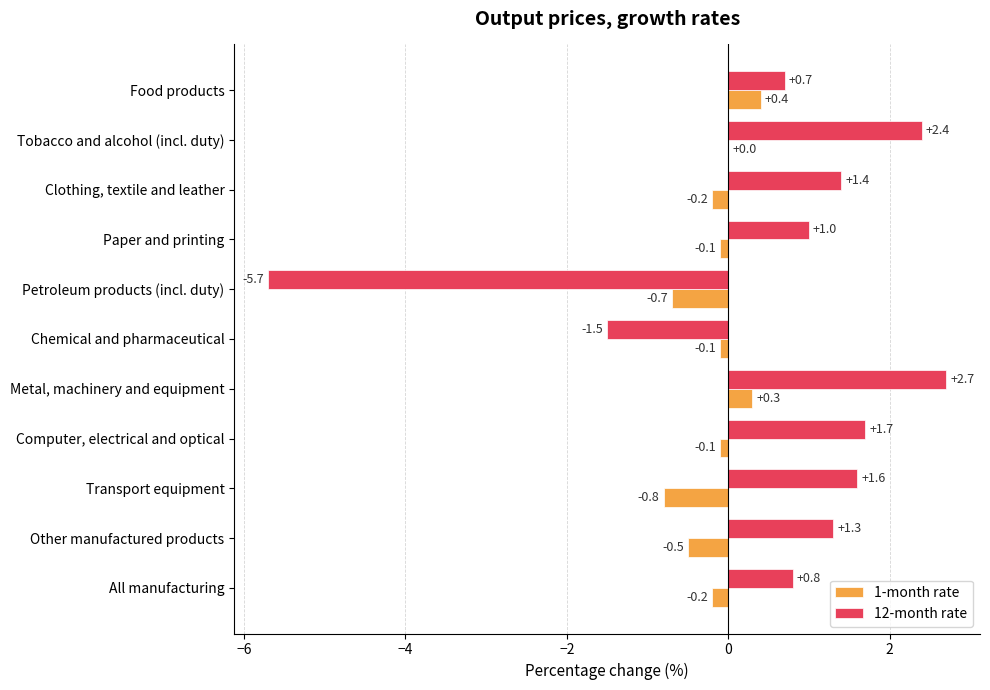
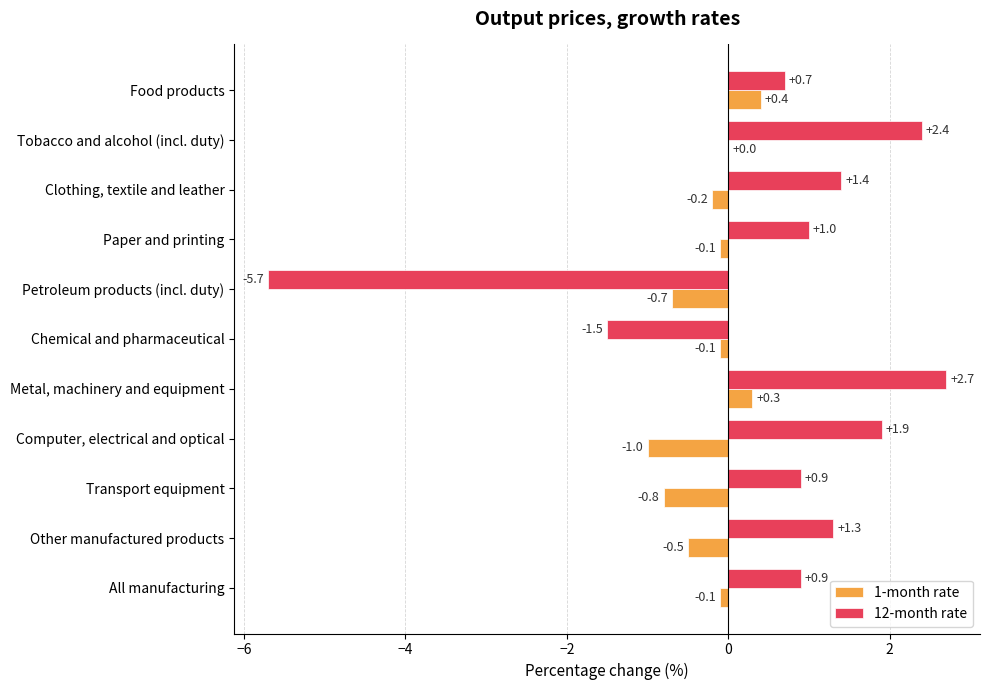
  {
    "1-month rate": {
      "Food products": "+0.4",
      "Tobacco and alcohol (incl. duty)": "+0.0",
      "Clothing, textile and leather": "-0.2",
      "Paper and printing": "-0.1",
      "Petroleum products (incl. duty)": "-0.7",
      "Chemical and pharmaceutical": "-0.1",
      "Metal, machinery and equipment": "+0.3",
-     "Computer, electrical and optical": "-0.1",
+     "Computer, electrical and optical": "-1.0",
      "Transport equipment": "-0.8",
      "Other manufactured products": "-0.5",
-     "All manufacturing": "-0.2"
+     "All manufacturing": "-0.1"
    },
    "12-month rate": {
      "Food products": "+0.7",
      "Tobacco and alcohol (incl. duty)": "+2.4",
      "Clothing, textile and leather": "+1.4",
      "Paper and printing": "+1.0",
      "Petroleum products (incl. duty)": "-5.7",
      "Chemical and pharmaceutical": "-1.5",
      "Metal, machinery and equipment": "+2.7",
-     "Computer, electrical and optical": "+1.7",
-     "Transport equipment": "+1.6",
+     "Computer, electrical and optical": "+1.9",
+     "Transport equipment": "+0.9",
      "Other manufactured products": "+1.3",
-     "All manufacturing": "+0.8"
+     "All manufacturing": "+0.9"
    }
  }
